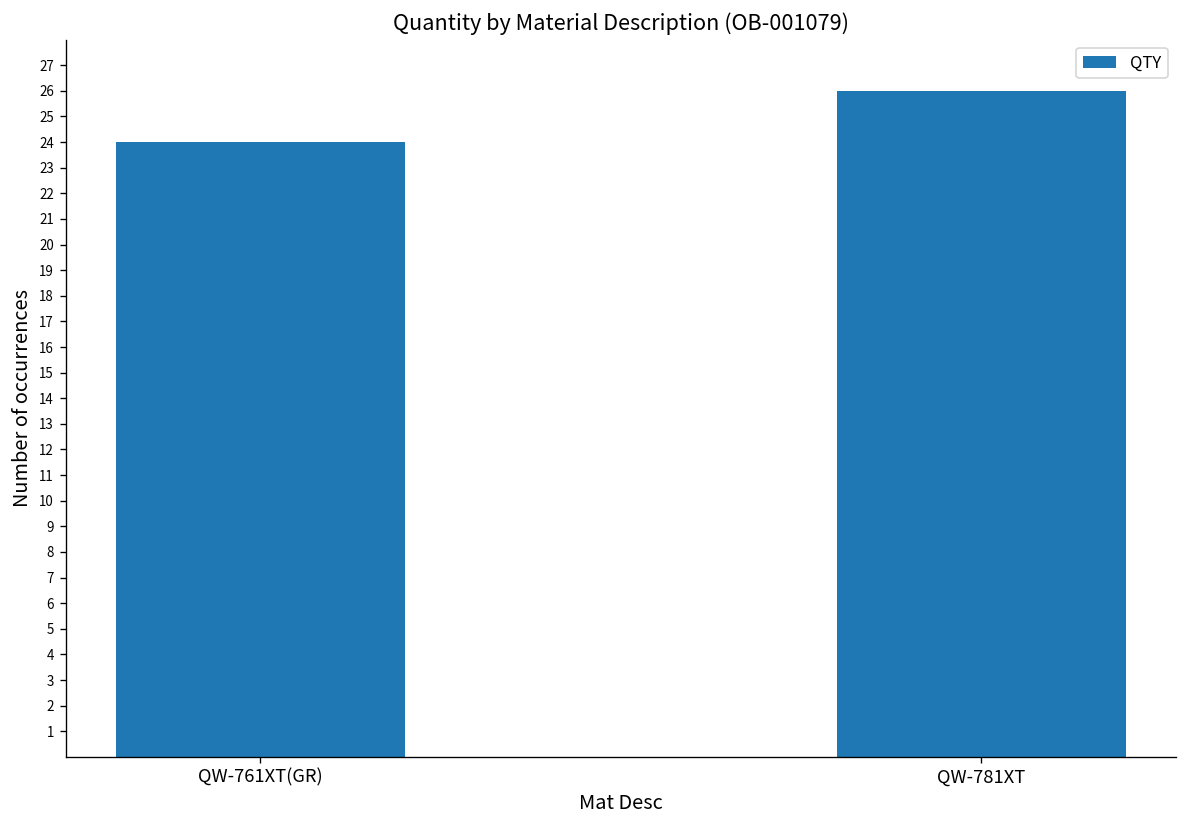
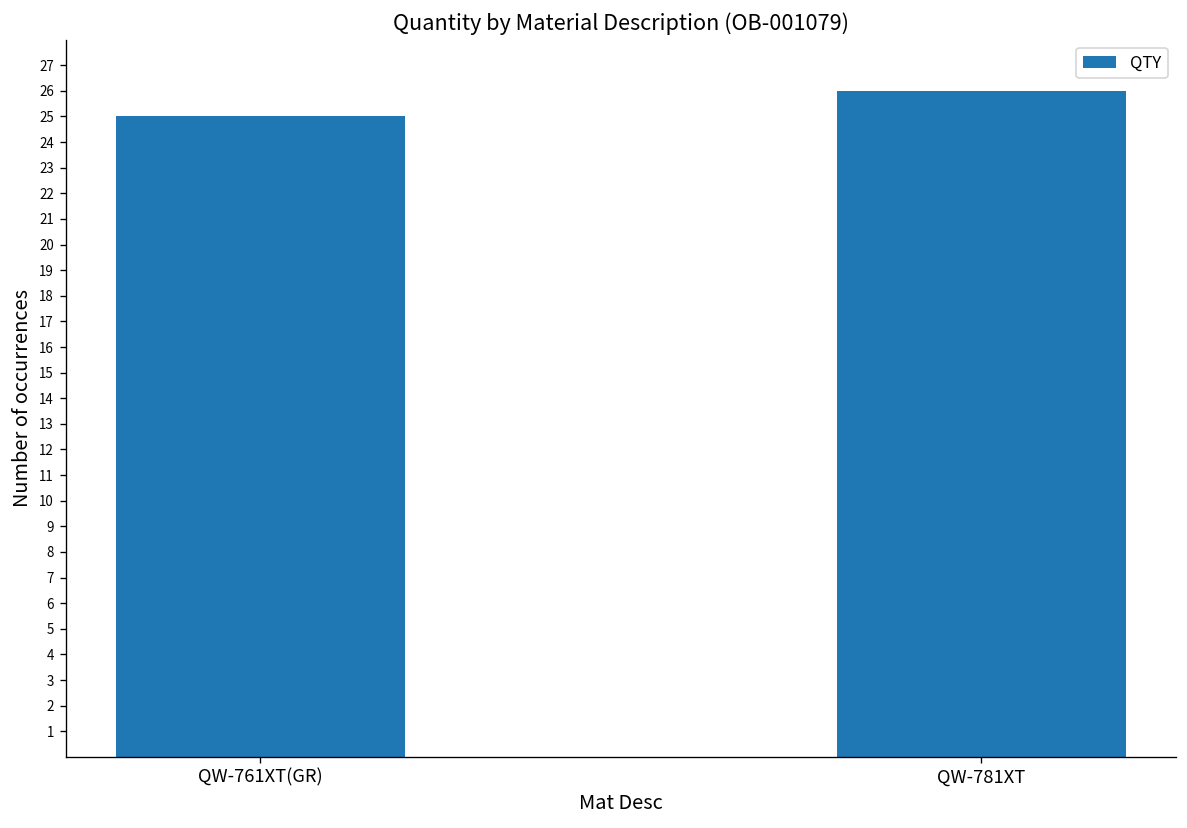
  {
-   "QW-761XT(GR)": 24,
+   "QW-761XT(GR)": 25,
    "QW-781XT": 26
  }
